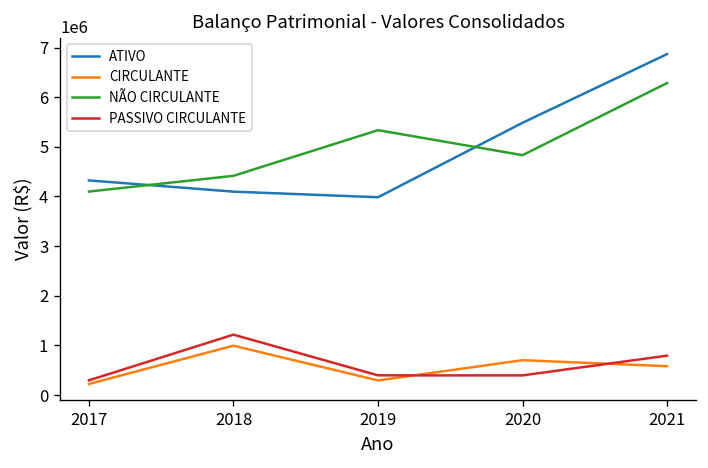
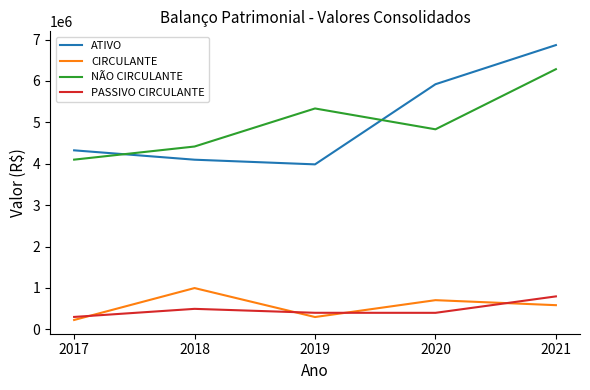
  {
    "ATIVO": {
      "2017": 4300000,
      "2018": 4100000,
      "2019": 4000000,
-     "2020": 5500000,
+     "2020": 5900000,
      "2021": 6900000
    },
    "CIRCULANTE": {
      "2017": 200000,
      "2018": 1000000,
      "2019": 300000,
      "2020": 700000,
      "2021": 600000
    },
    "NÃO CIRCULANTE": {
      "2017": 4100000,
      "2018": 4400000,
      "2019": 5300000,
      "2020": 4800000,
      "2021": 6300000
    },
    "PASSIVO CIRCULANTE": {
      "2017": 300000,
-     "2018": 1200000,
+     "2018": 500000,
      "2019": 400000,
      "2020": 400000,
      "2021": 800000
    }
  }
